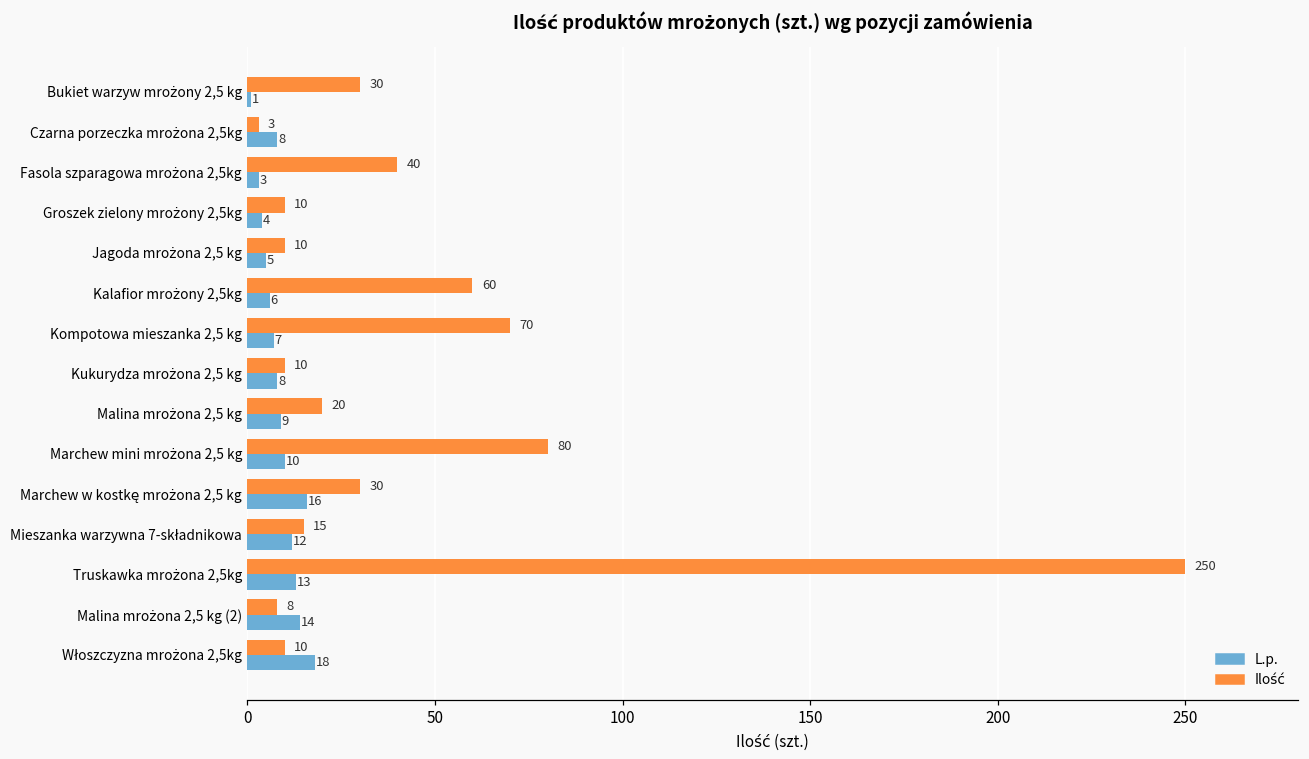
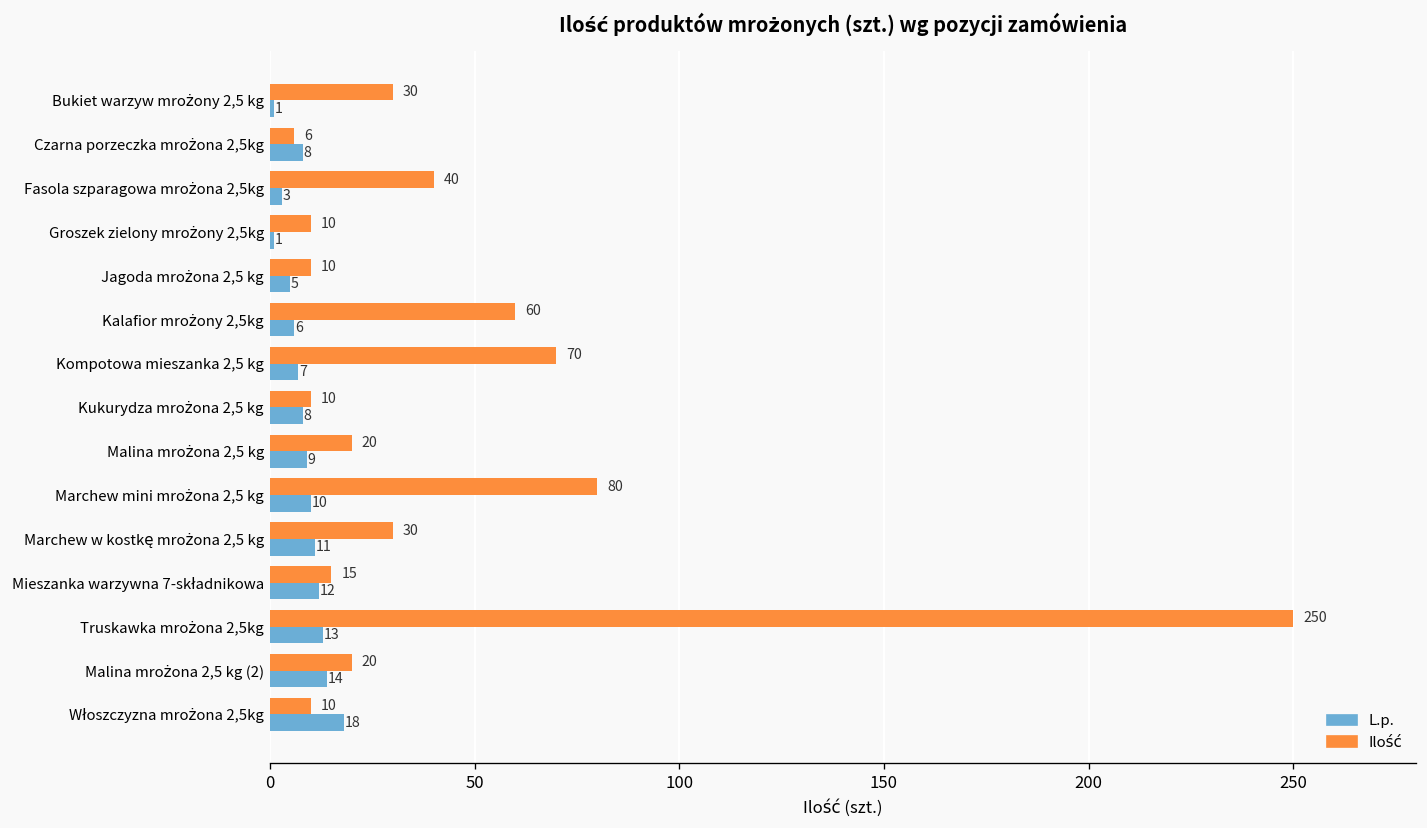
  {
    "L.p.": {
      "Bukiet warzyw mrożony 2,5 kg": 1,
      "Czarna porzeczka mrożona 2,5kg": 8,
      "Fasola szparagowa mrożona 2,5kg": 3,
-     "Groszek zielony mrożony 2,5kg": 4,
+     "Groszek zielony mrożony 2,5kg": 1,
      "Jagoda mrożona 2,5 kg": 5,
      "Kalafior mrożony 2,5kg": 6,
      "Kompotowa mieszanka 2,5 kg": 7,
      "Kukurydza mrożona 2,5 kg": 8,
      "Malina mrożona 2,5 kg": 9,
      "Marchew mini mrożona 2,5 kg": 10,
-     "Marchew w kostkę mrożona 2,5 kg": 16,
+     "Marchew w kostkę mrożona 2,5 kg": 11,
      "Mieszanka warzywna 7-składnikowa": 12,
      "Truskawka mrożona 2,5kg": 13,
      "Malina mrożona 2,5 kg (2)": 14,
      "Włoszczyzna mrożona 2,5kg": 18
    },
    "Ilość": {
      "Bukiet warzyw mrożony 2,5 kg": 30,
-     "Czarna porzeczka mrożona 2,5kg": 3,
+     "Czarna porzeczka mrożona 2,5kg": 6,
      "Fasola szparagowa mrożona 2,5kg": 40,
      "Groszek zielony mrożony 2,5kg": 10,
      "Jagoda mrożona 2,5 kg": 10,
      "Kalafior mrożony 2,5kg": 60,
      "Kompotowa mieszanka 2,5 kg": 70,
      "Kukurydza mrożona 2,5 kg": 10,
      "Malina mrożona 2,5 kg": 20,
      "Marchew mini mrożona 2,5 kg": 80,
      "Marchew w kostkę mrożona 2,5 kg": 30,
      "Mieszanka warzywna 7-składnikowa": 15,
      "Truskawka mrożona 2,5kg": 250,
-     "Malina mrożona 2,5 kg (2)": 8,
+     "Malina mrożona 2,5 kg (2)": 20,
      "Włoszczyzna mrożona 2,5kg": 10
    }
  }
